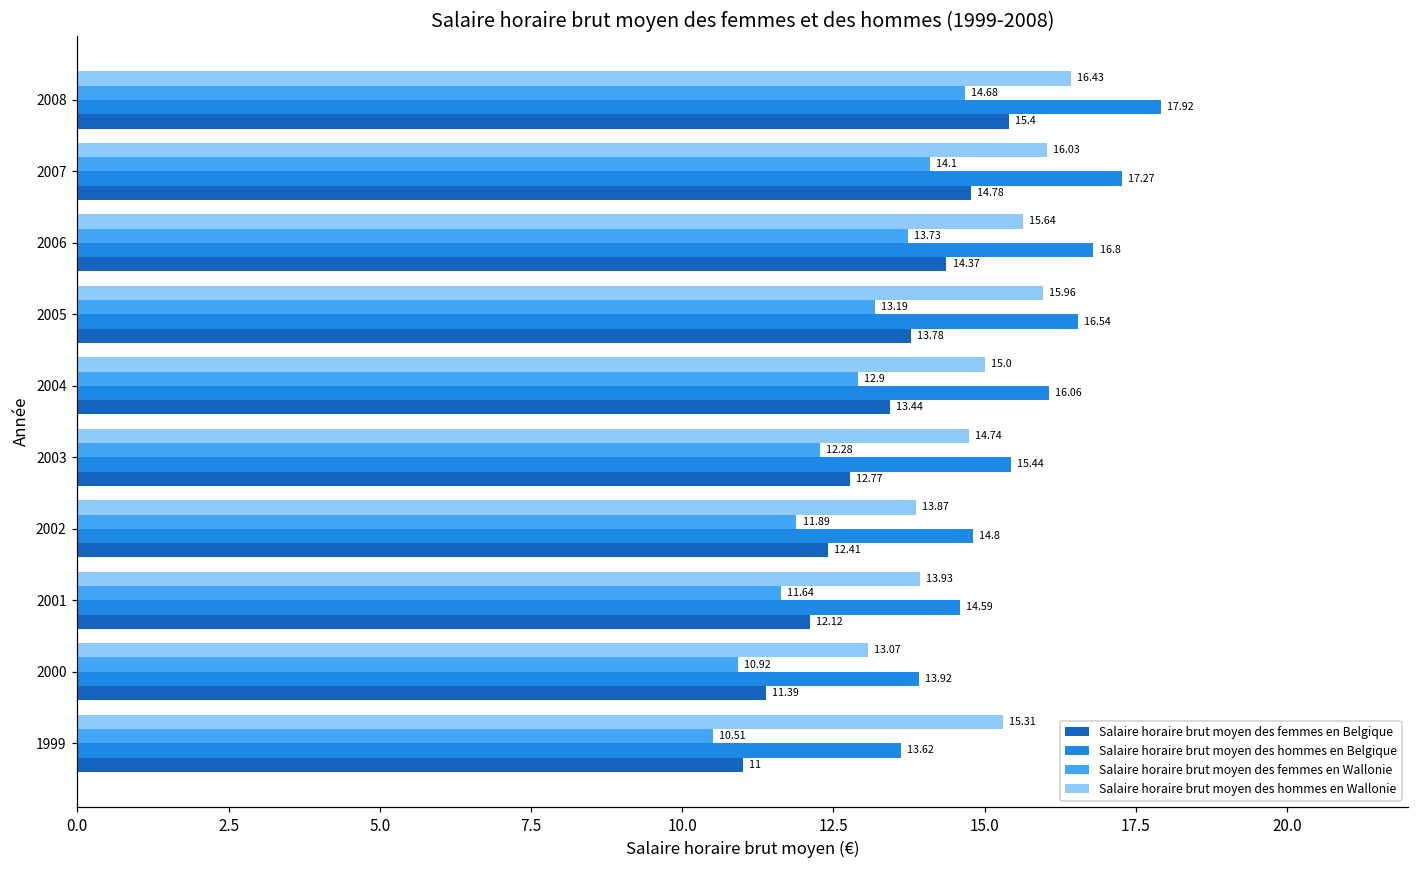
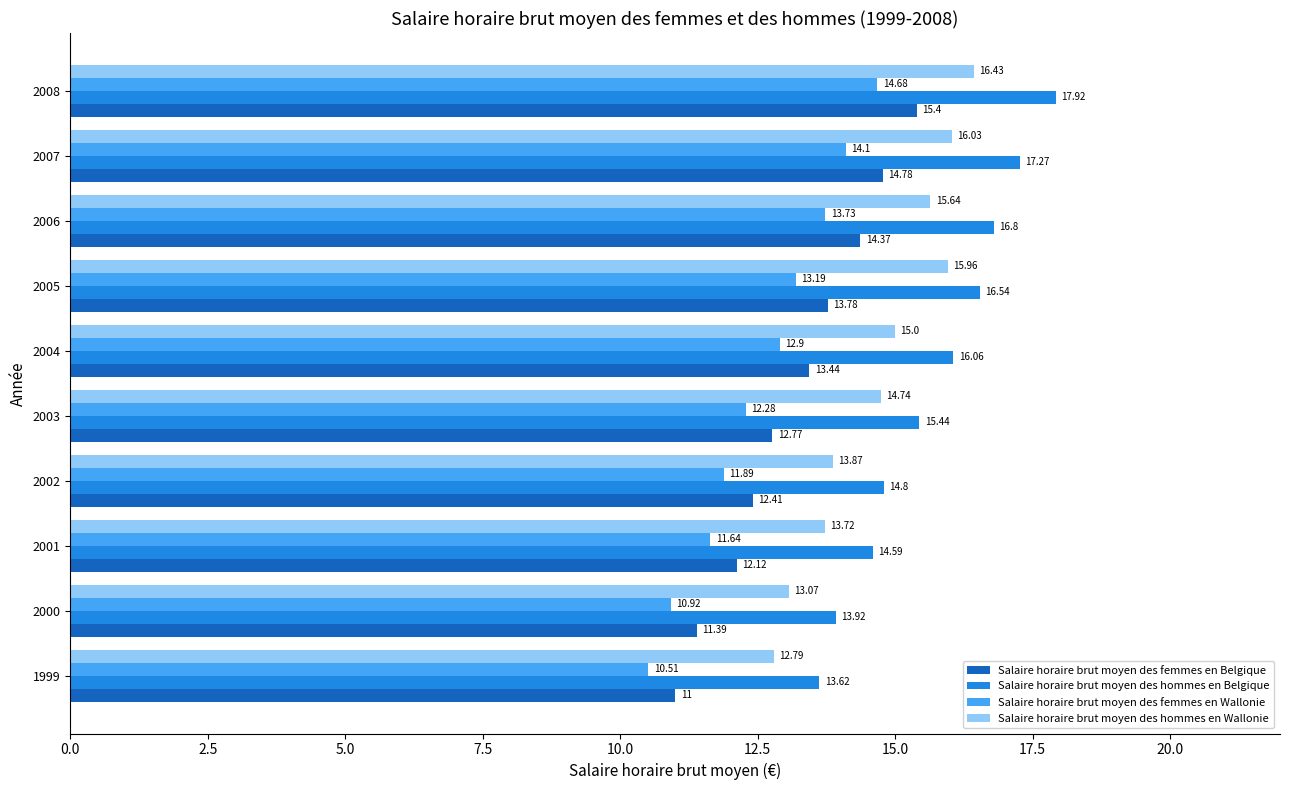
  {
    "Salaire horaire brut moyen des hommes en Wallonie": {
      "2008": 16.43,
      "2007": 16.03,
      "2006": 15.64,
      "2005": 15.96,
      "2004": 15.0,
      "2003": 14.74,
      "2002": 13.87,
-     "2001": 13.93,
+     "2001": 13.72,
      "2000": 13.07,
-     "1999": 15.31
+     "1999": 12.79
    }
  }
